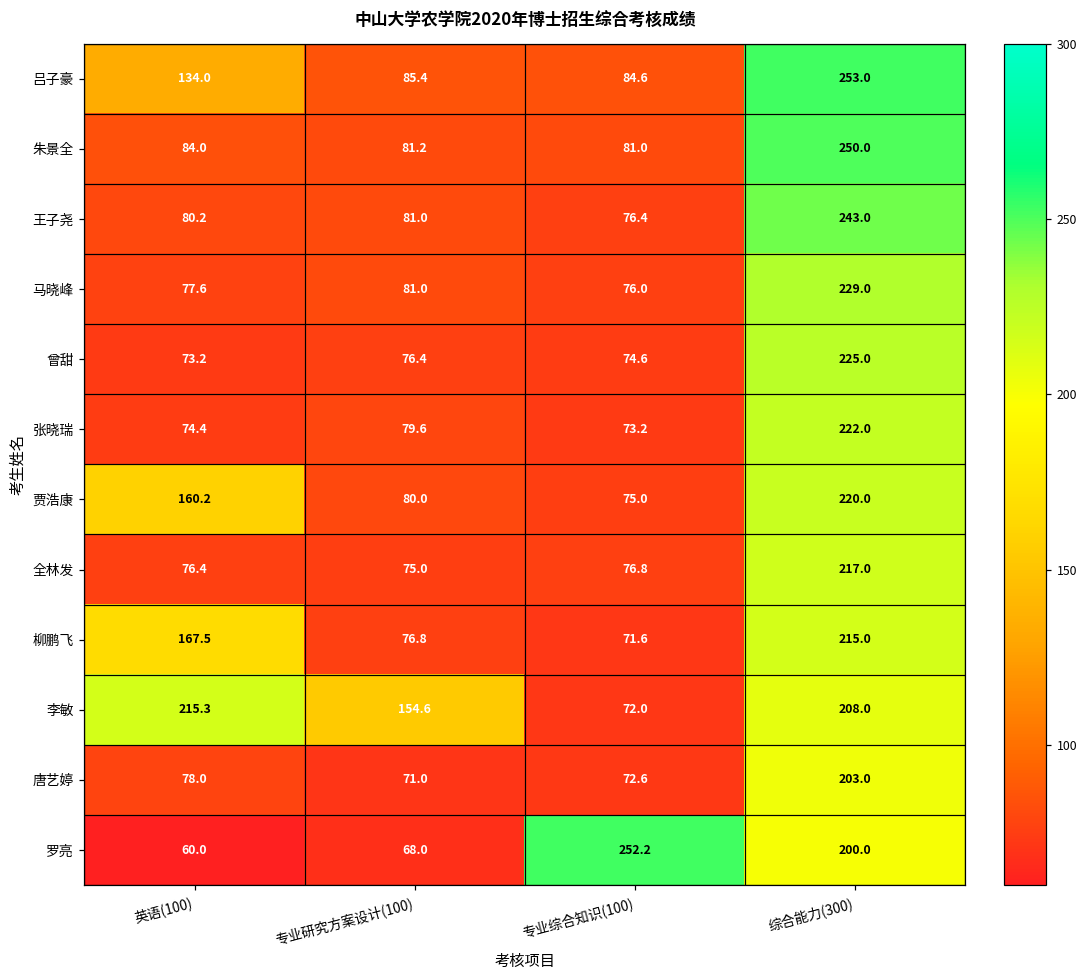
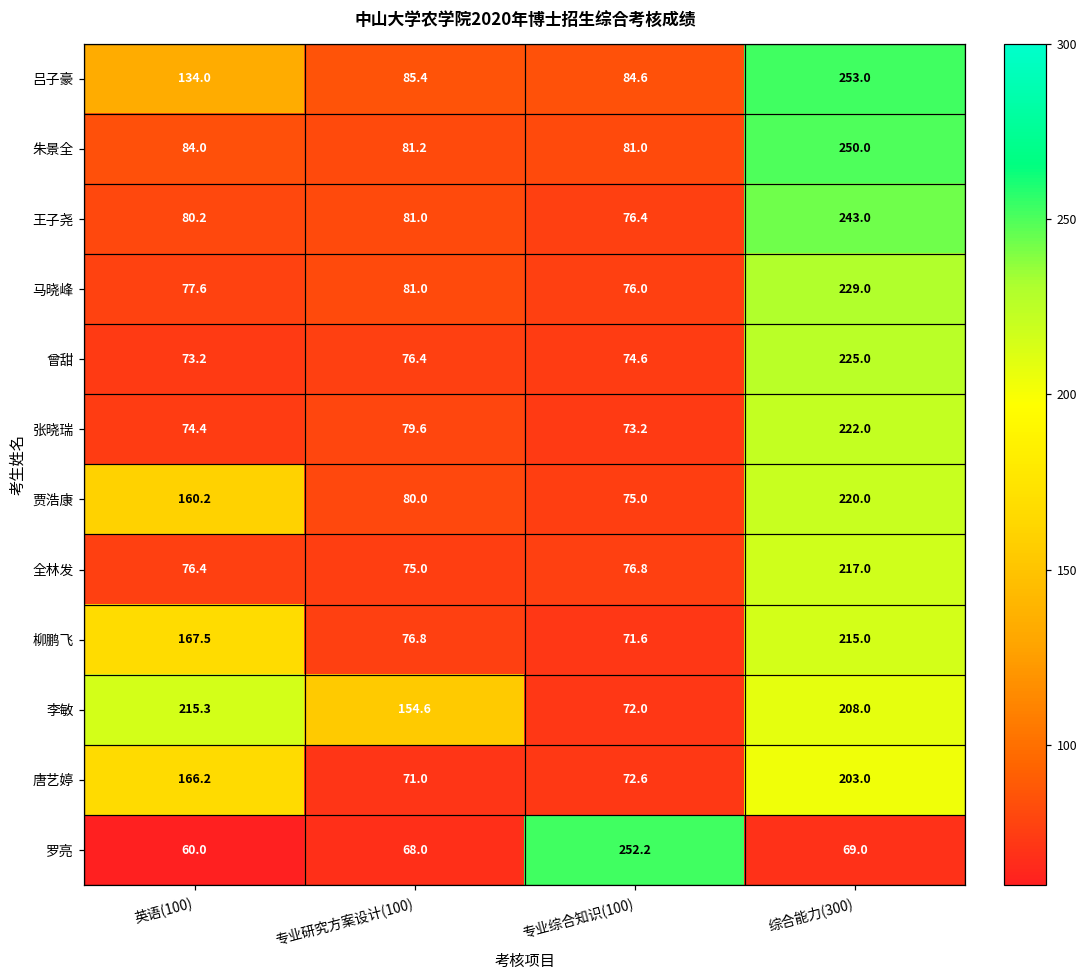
  {
    "吕子豪": {
      "英语(100)": 134.0,
      "专业研究方案设计(100)": 85.4,
      "专业综合知识(100)": 84.6,
      "综合能力(300)": 253.0
    },
    "朱景全": {
      "英语(100)": 84.0,
      "专业研究方案设计(100)": 81.2,
      "专业综合知识(100)": 81.0,
      "综合能力(300)": 250.0
    },
    "王子尧": {
      "英语(100)": 80.2,
      "专业研究方案设计(100)": 81.0,
      "专业综合知识(100)": 76.4,
      "综合能力(300)": 243.0
    },
    "马晓峰": {
      "英语(100)": 77.6,
      "专业研究方案设计(100)": 81.0,
      "专业综合知识(100)": 76.0,
      "综合能力(300)": 229.0
    },
    "曾甜": {
      "英语(100)": 73.2,
      "专业研究方案设计(100)": 76.4,
      "专业综合知识(100)": 74.6,
      "综合能力(300)": 225.0
    },
    "张晓瑞": {
      "英语(100)": 74.4,
      "专业研究方案设计(100)": 79.6,
      "专业综合知识(100)": 73.2,
      "综合能力(300)": 222.0
    },
    "贾浩康": {
      "英语(100)": 160.2,
      "专业研究方案设计(100)": 80.0,
      "专业综合知识(100)": 75.0,
      "综合能力(300)": 220.0
    },
    "全林发": {
      "英语(100)": 76.4,
      "专业研究方案设计(100)": 75.0,
      "专业综合知识(100)": 76.8,
      "综合能力(300)": 217.0
    },
    "柳鹏飞": {
      "英语(100)": 167.5,
      "专业研究方案设计(100)": 76.8,
      "专业综合知识(100)": 71.6,
      "综合能力(300)": 215.0
    },
    "李敏": {
      "英语(100)": 215.3,
      "专业研究方案设计(100)": 154.6,
      "专业综合知识(100)": 72.0,
      "综合能力(300)": 208.0
    },
    "唐艺婷": {
-     "英语(100)": 78.0,
+     "英语(100)": 166.2,
      "专业研究方案设计(100)": 71.0,
      "专业综合知识(100)": 72.6,
      "综合能力(300)": 203.0
    },
    "罗亮": {
      "英语(100)": 60.0,
      "专业研究方案设计(100)": 68.0,
      "专业综合知识(100)": 252.2,
-     "综合能力(300)": 200.0
+     "综合能力(300)": 69.0
    }
  }
